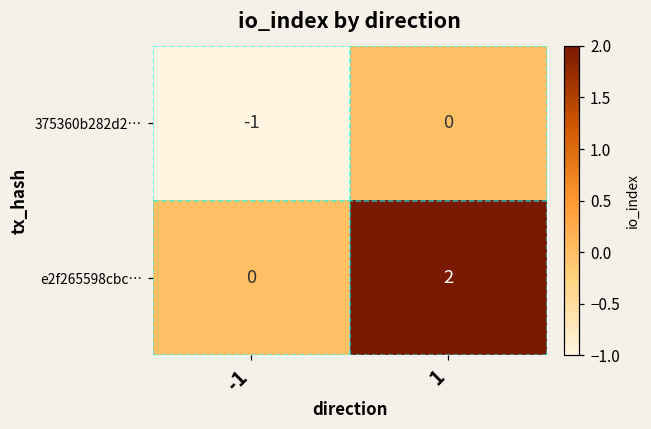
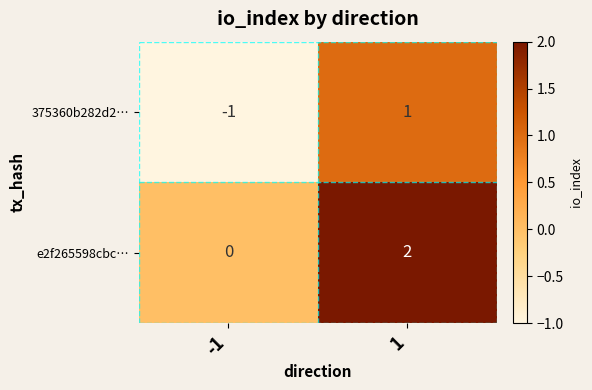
  {
    "375360b282d2…": {
      "-1": -1,
-     "1": 0
+     "1": 1
    },
    "e2f265598cbc…": {
      "-1": 0,
      "1": 2
    }
  }
